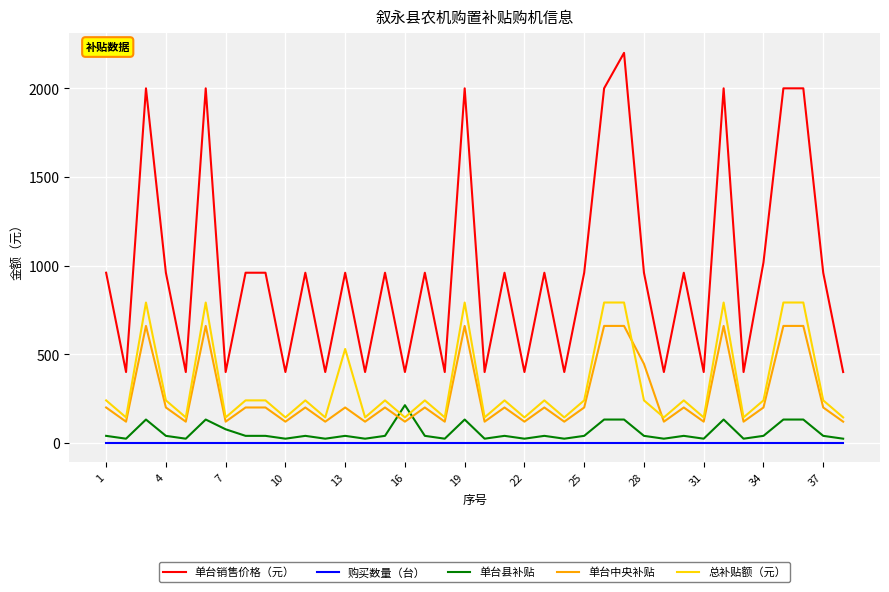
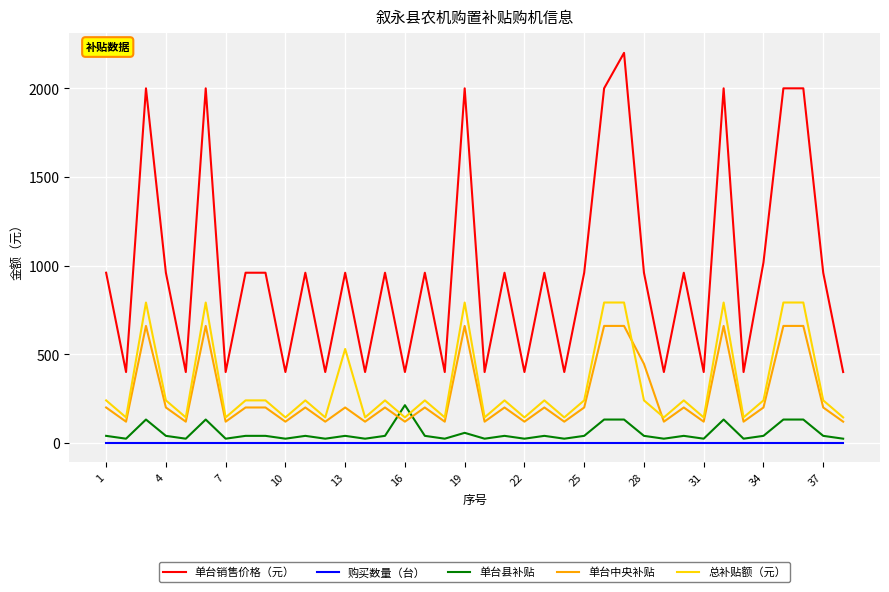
  {
    "单台销售价格（元）": {
      "1": 960,
      "4": 960,
      "7": 400,
      "10": 400,
      "13": 960,
      "16": 400,
      "19": 2000,
      "22": 400,
      "25": 960,
      "28": 960,
      "31": 400,
      "34": 1020,
      "37": 960
    },
    "购买数量（台）": {
      "1": 0,
      "4": 0,
      "7": 0,
      "10": 0,
      "13": 0,
      "16": 0,
      "19": 0,
      "22": 0,
      "25": 0,
      "28": 0,
      "31": 0,
      "34": 0,
      "37": 0
    },
    "单台县补贴": {
      "1": 40,
      "4": 40,
-     "7": 80,
+     "7": 20,
      "10": 20,
      "13": 40,
      "16": 210,
-     "19": 130,
+     "19": 60,
      "22": 20,
      "25": 40,
      "28": 40,
      "31": 20,
      "34": 40,
      "37": 40
    }
  }
